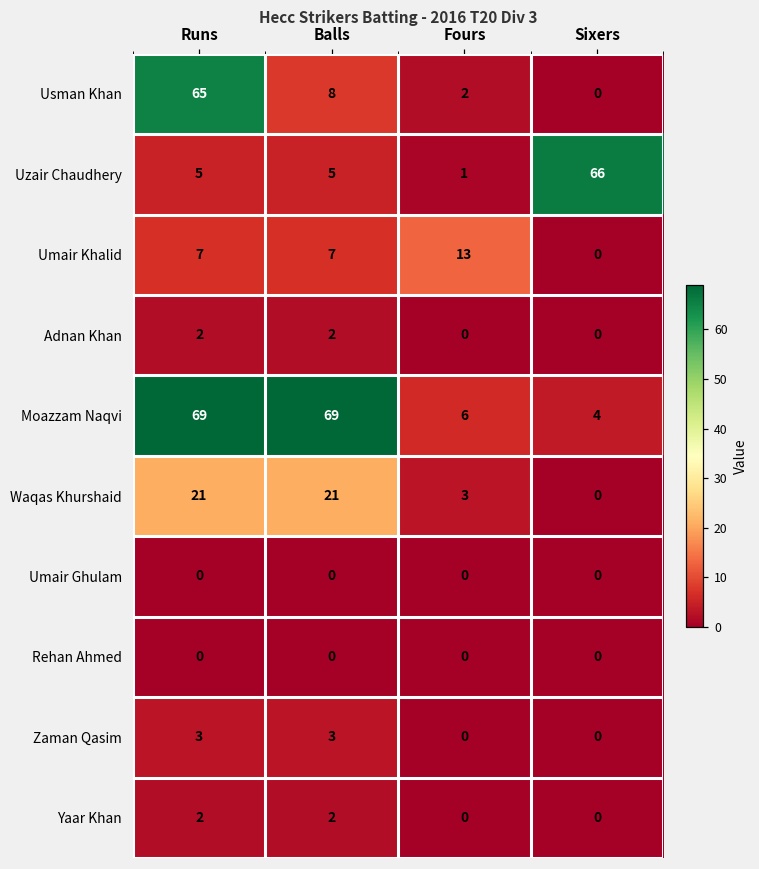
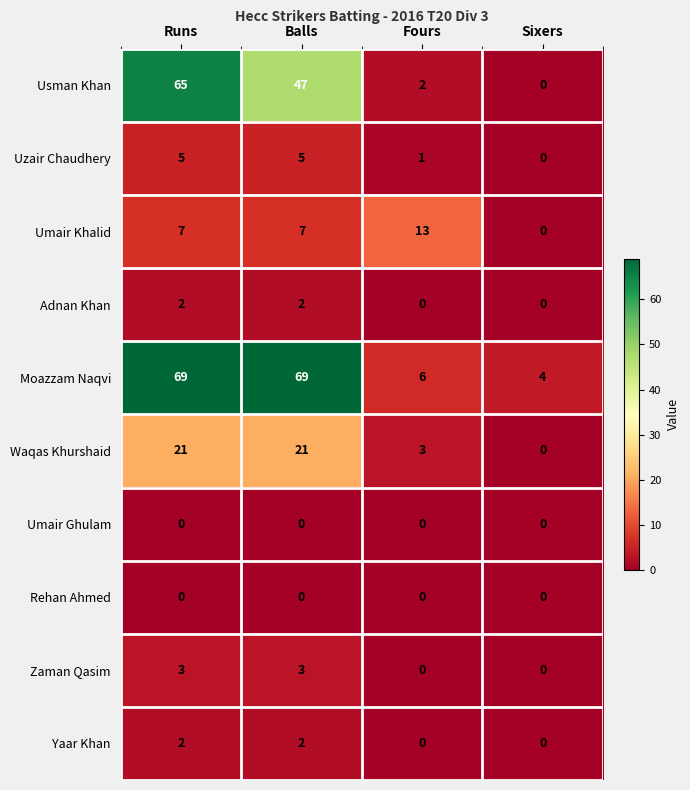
  {
    "Usman Khan": {
      "Runs": 65,
-     "Balls": 8,
+     "Balls": 47,
      "Fours": 2,
      "Sixers": 0
    },
    "Uzair Chaudhery": {
      "Runs": 5,
      "Balls": 5,
      "Fours": 1,
-     "Sixers": 66
+     "Sixers": 0
    },
    "Umair Khalid": {
      "Runs": 7,
      "Balls": 7,
      "Fours": 13,
      "Sixers": 0
    },
    "Adnan Khan": {
      "Runs": 2,
      "Balls": 2,
      "Fours": 0,
      "Sixers": 0
    },
    "Moazzam Naqvi": {
      "Runs": 69,
      "Balls": 69,
      "Fours": 6,
      "Sixers": 4
    },
    "Waqas Khurshaid": {
      "Runs": 21,
      "Balls": 21,
      "Fours": 3,
      "Sixers": 0
    },
    "Umair Ghulam": {
      "Runs": 0,
      "Balls": 0,
      "Fours": 0,
      "Sixers": 0
    },
    "Rehan Ahmed": {
      "Runs": 0,
      "Balls": 0,
      "Fours": 0,
      "Sixers": 0
    },
    "Zaman Qasim": {
      "Runs": 3,
      "Balls": 3,
      "Fours": 0,
      "Sixers": 0
    },
    "Yaar Khan": {
      "Runs": 2,
      "Balls": 2,
      "Fours": 0,
      "Sixers": 0
    }
  }
